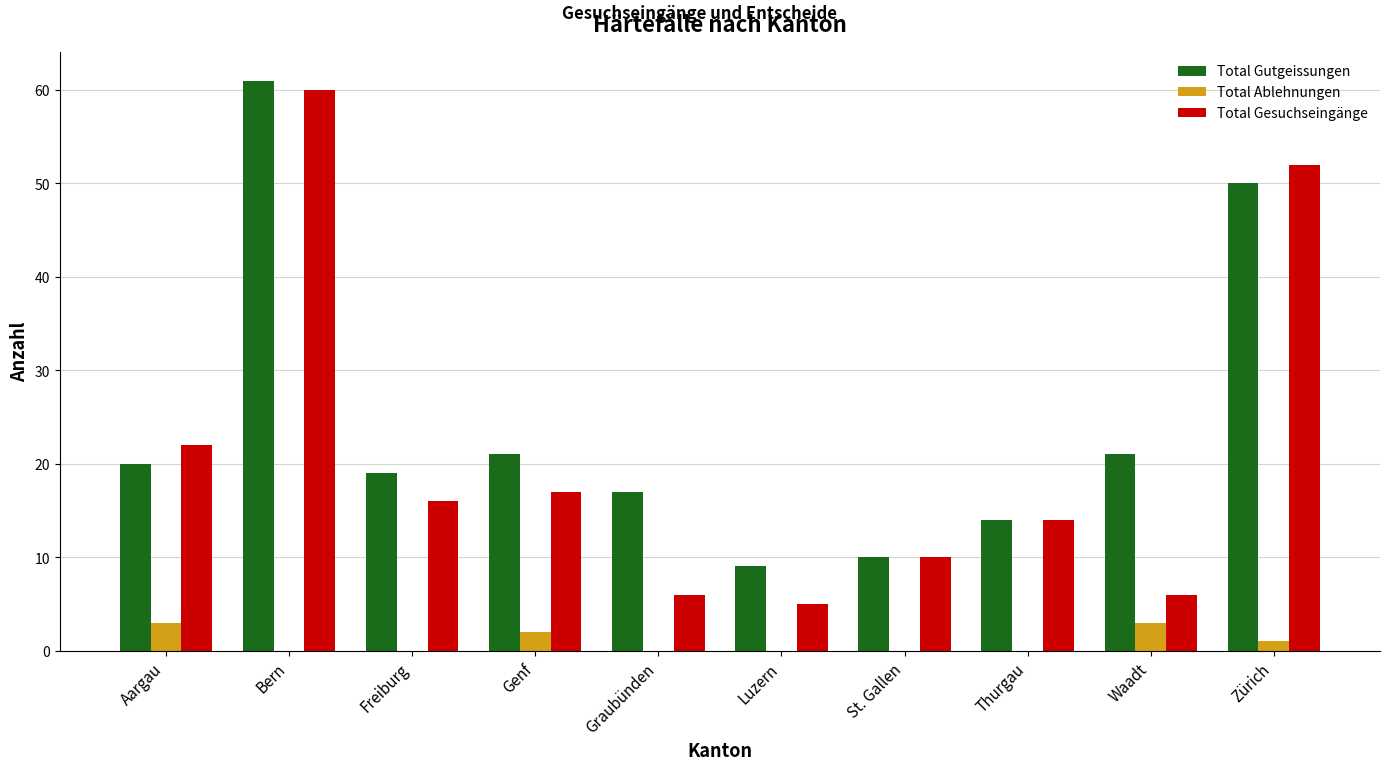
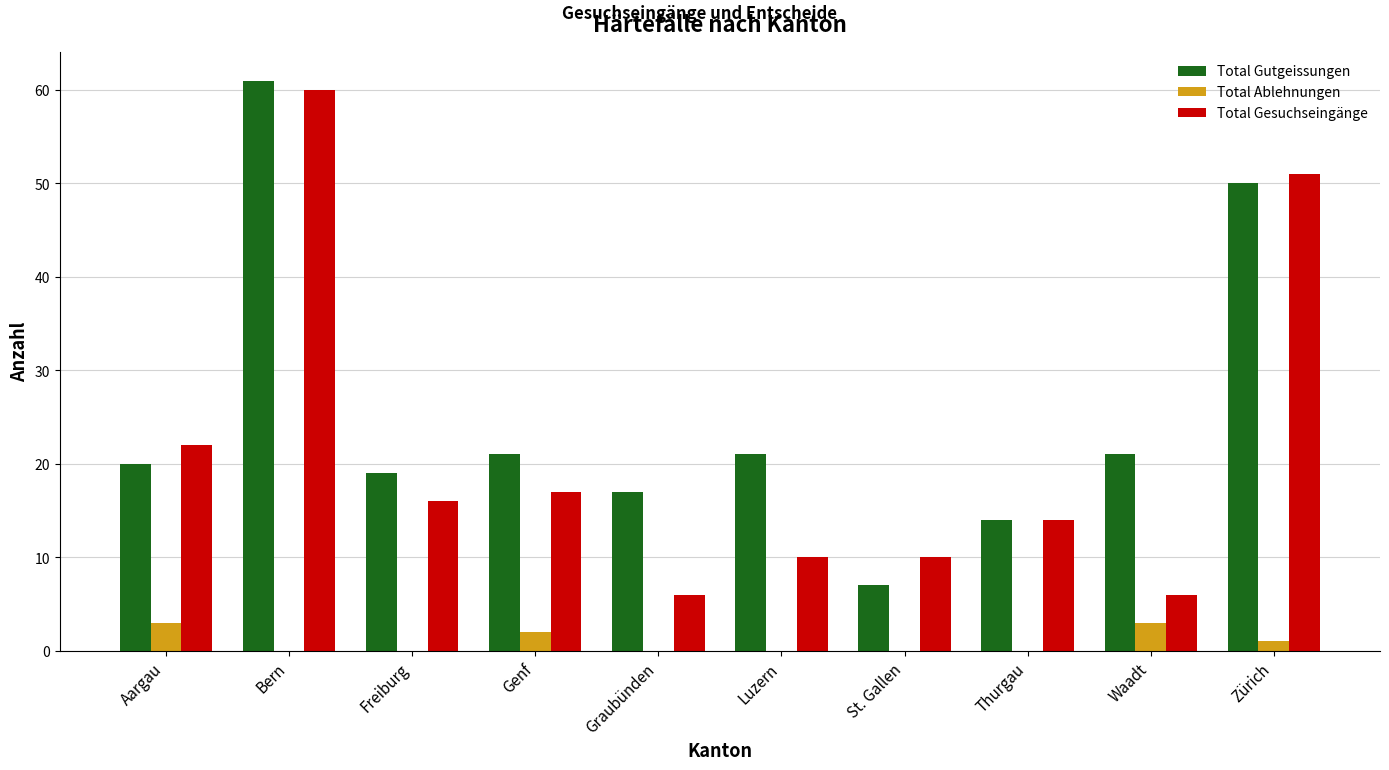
  {
    "Total Gutgeissungen": {
      "Aargau": 20,
      "Bern": 61,
      "Freiburg": 19,
      "Genf": 21,
      "Graubünden": 17,
-     "Luzern": 9,
-     "St. Gallen": 10,
+     "Luzern": 21,
+     "St. Gallen": 7,
      "Thurgau": 14,
      "Waadt": 21,
      "Zürich": 50
    },
    "Total Ablehnungen": {
      "Aargau": 3,
      "Bern": 0,
      "Freiburg": 0,
      "Genf": 2,
      "Graubünden": 0,
      "Luzern": 0,
      "St. Gallen": 0,
      "Thurgau": 0,
      "Waadt": 3,
      "Zürich": 1
    },
    "Total Gesuchseingänge": {
      "Aargau": 22,
      "Bern": 60,
      "Freiburg": 16,
      "Genf": 17,
      "Graubünden": 6,
-     "Luzern": 5,
+     "Luzern": 10,
      "St. Gallen": 10,
      "Thurgau": 14,
      "Waadt": 6,
-     "Zürich": 52
+     "Zürich": 51
    }
  }
